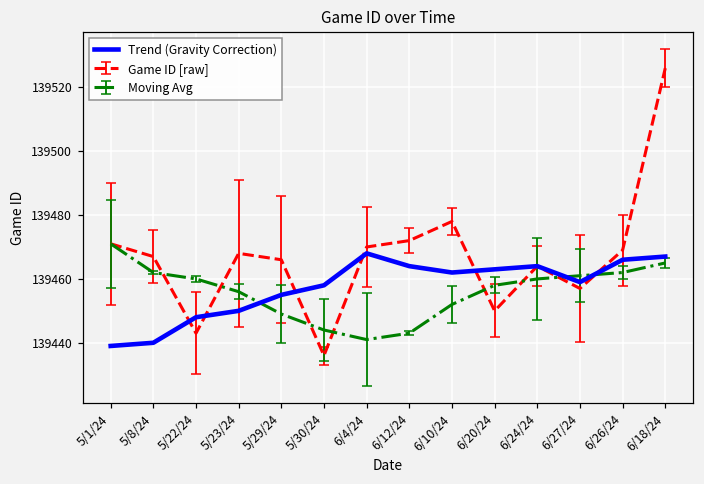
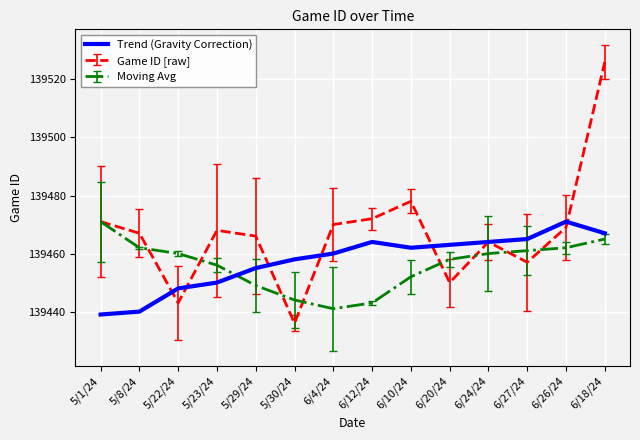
  {
    "Trend (Gravity Correction)": {
      "5/1/24": 139439,
      "5/8/24": 139440,
      "5/22/24": 139448,
      "5/23/24": 139450,
      "5/29/24": 139455,
      "5/30/24": 139458,
-     "6/4/24": 139468,
+     "6/4/24": 139460,
      "6/12/24": 139464,
      "6/10/24": 139462,
      "6/20/24": 139463,
-     "6/27/24": 139459,
-     "6/26/24": 139466
+     "6/27/24": 139465,
+     "6/26/24": 139471
    }
  }
